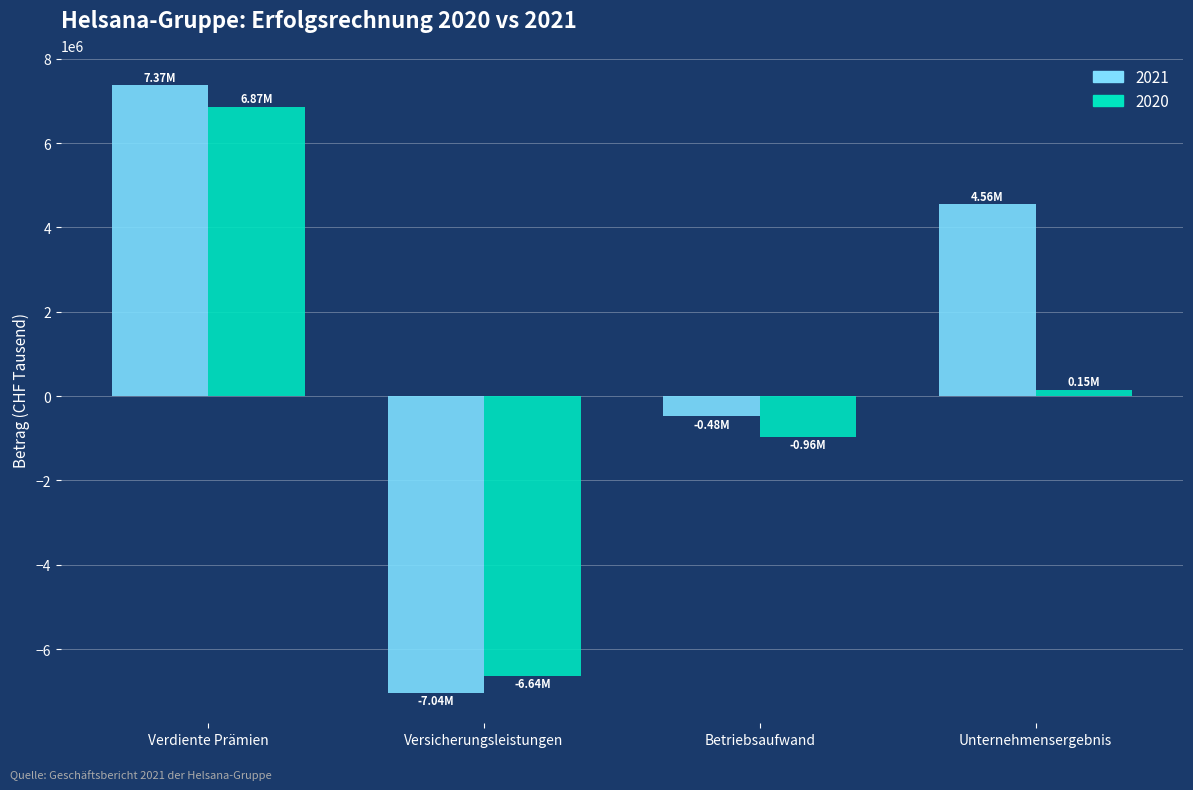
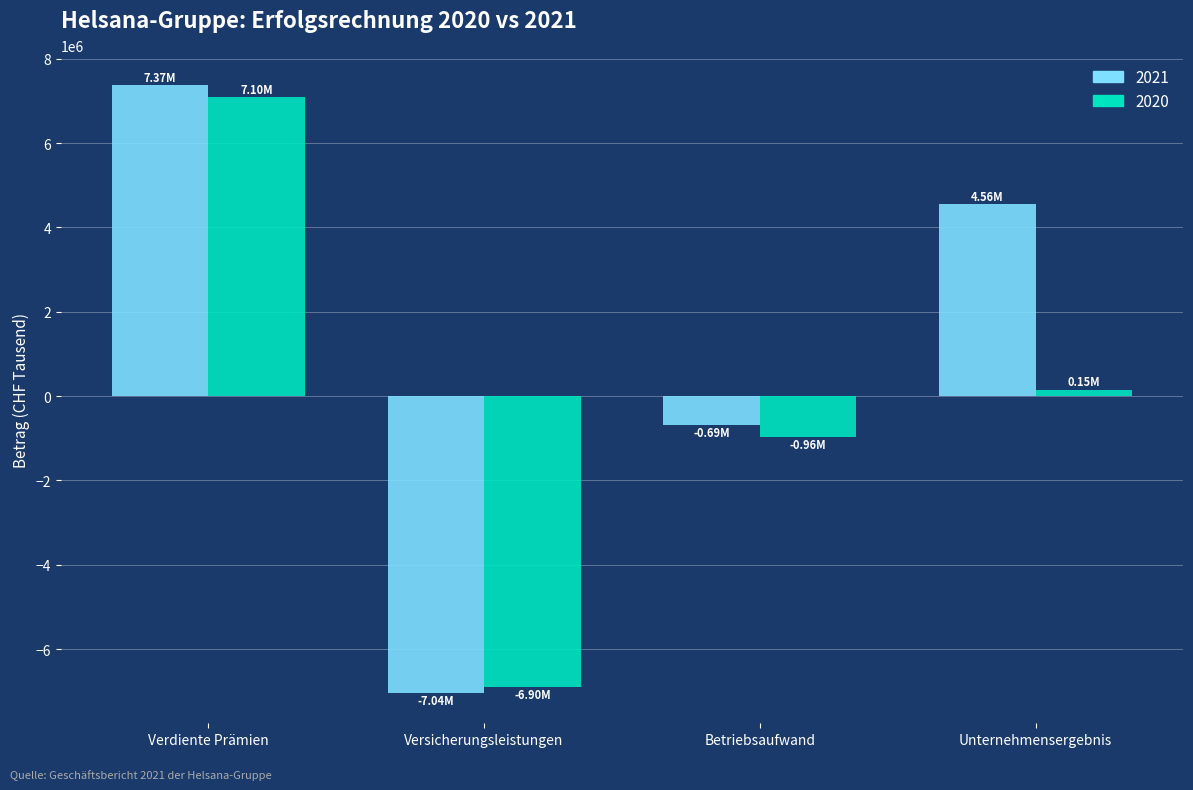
  {
    "2021": {
      "Verdiente Prämien": "7.37M",
      "Versicherungsleistungen": "-7.04M",
-     "Betriebsaufwand": "-0.48M",
+     "Betriebsaufwand": "-0.69M",
      "Unternehmensergebnis": "4.56M"
    },
    "2020": {
-     "Verdiente Prämien": "6.87M",
-     "Versicherungsleistungen": "-6.64M",
+     "Verdiente Prämien": "7.10M",
+     "Versicherungsleistungen": "-6.90M",
      "Betriebsaufwand": "-0.96M",
      "Unternehmensergebnis": "0.15M"
    }
  }
